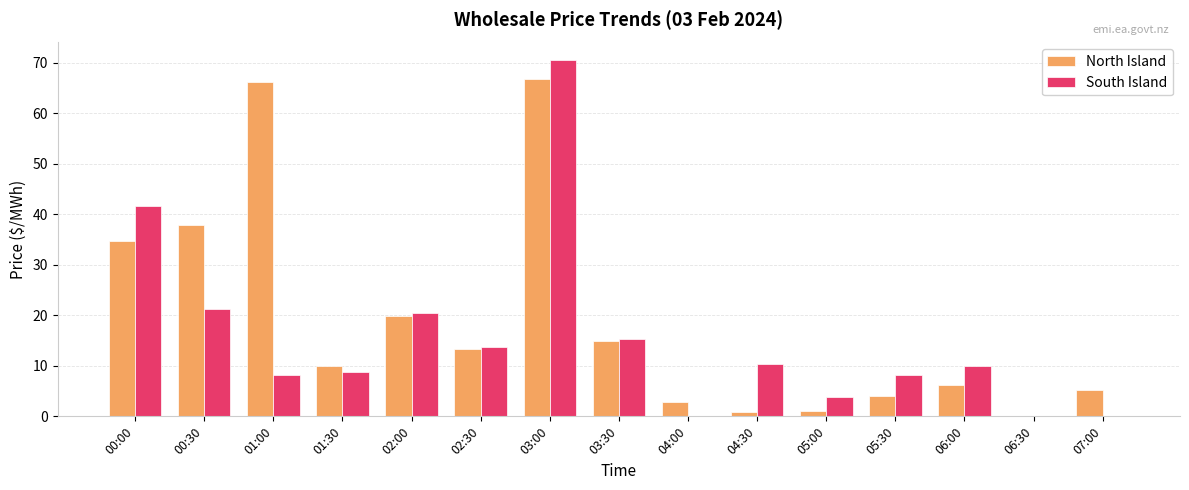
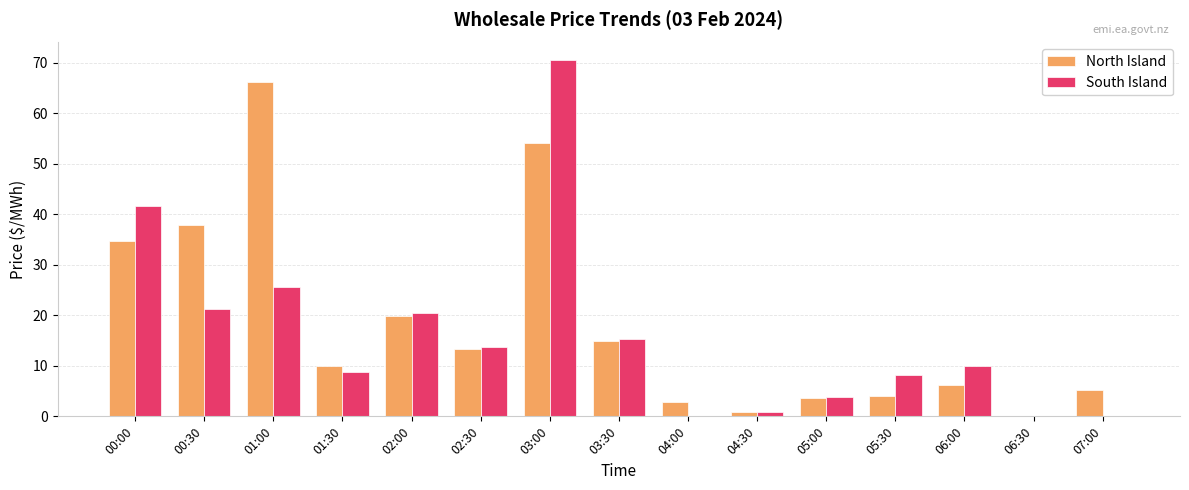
  {
    "North Island": {
      "00:00": 35,
      "00:30": 38,
      "01:00": 66,
      "01:30": 10,
      "02:00": 20,
      "02:30": 13,
-     "03:00": 67,
+     "03:00": 54,
      "03:30": 15,
      "04:00": 3,
      "04:30": 1,
-     "05:00": 1,
+     "05:00": 4,
      "05:30": 4,
      "06:00": 6,
      "07:00": 5
    },
    "South Island": {
      "00:00": 42,
      "00:30": 21,
-     "01:00": 8,
+     "01:00": 26,
      "01:30": 9,
      "02:00": 20,
      "02:30": 14,
      "03:00": 71,
      "03:30": 15,
-     "04:30": 10,
+     "04:30": 1,
      "05:00": 4,
      "05:30": 8,
      "06:00": 10
    }
  }
